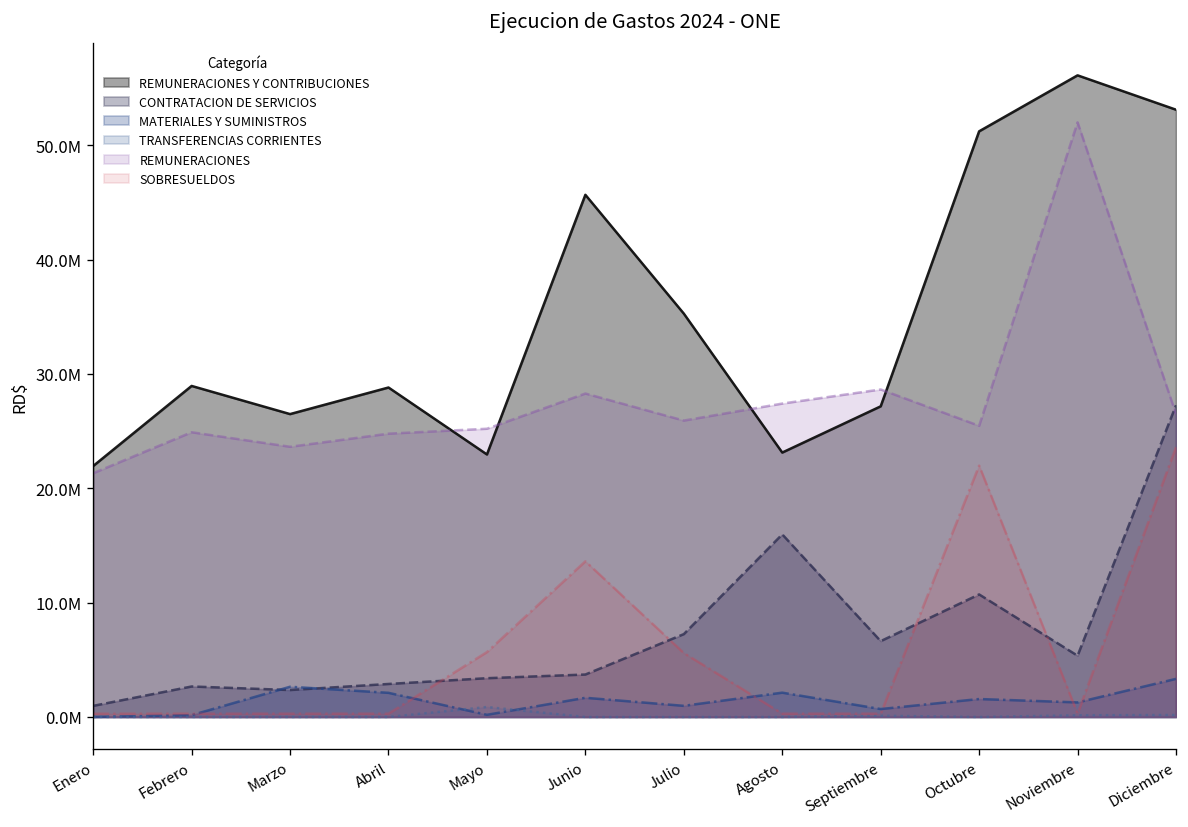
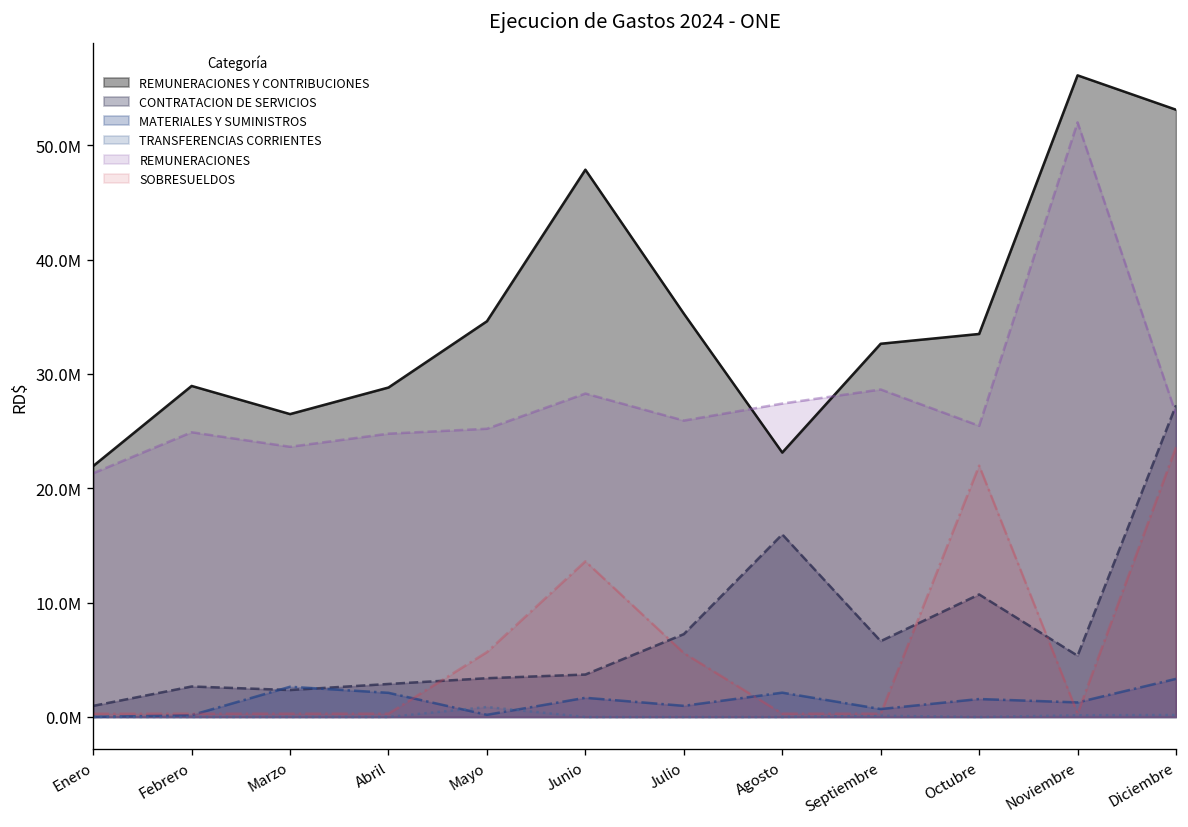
  {
    "REMUNERACIONES Y CONTRIBUCIONES": {
      "Enero": 22000000,
      "Febrero": 29000000,
      "Marzo": 26000000,
      "Abril": 29000000,
-     "Mayo": 23000000,
-     "Junio": 46000000,
+     "Mayo": 35000000,
+     "Junio": 48000000,
      "Julio": 35000000,
      "Agosto": 23000000,
-     "Septiembre": 27000000,
-     "Octubre": 51000000,
+     "Septiembre": 33000000,
+     "Octubre": 33000000,
      "Noviembre": 56000000,
      "Diciembre": 53000000
    }
  }
